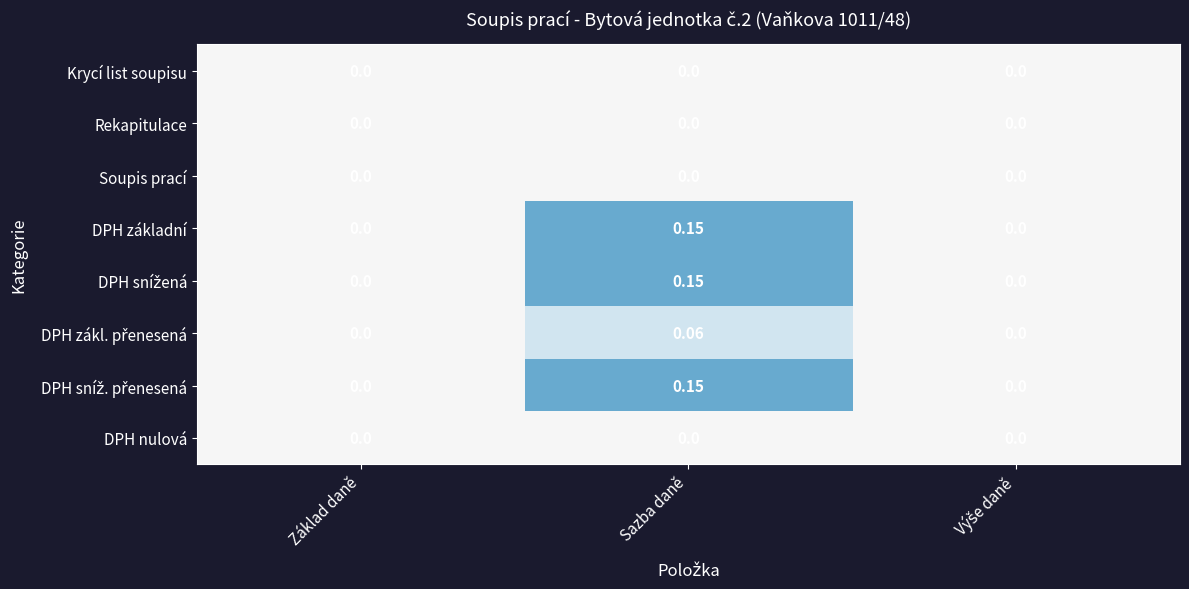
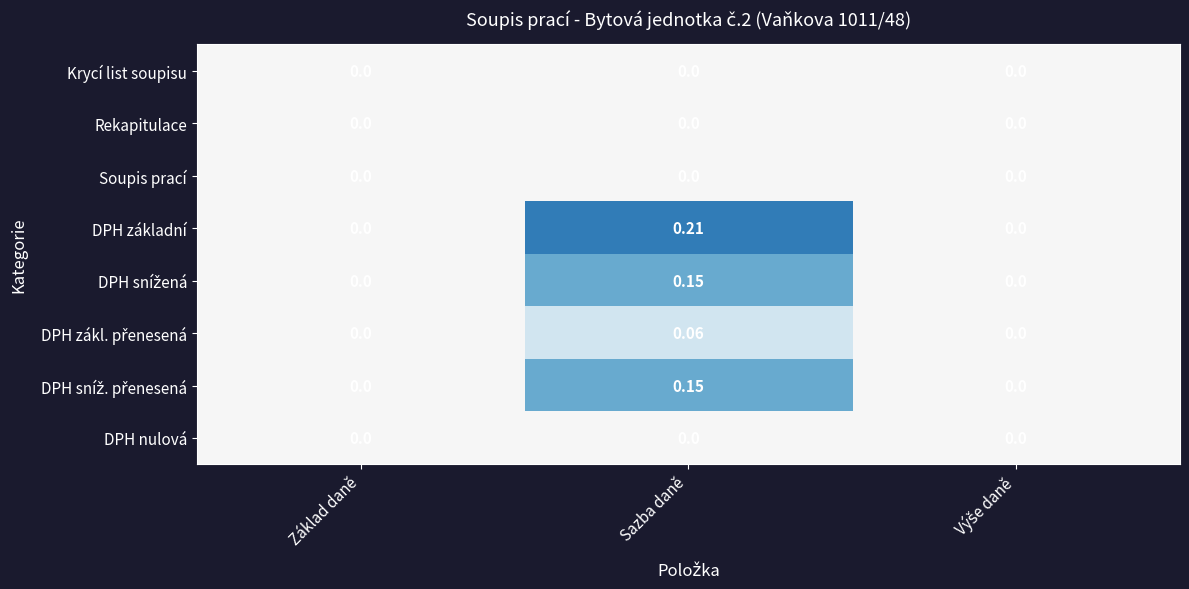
  {
    "DPH základní": {
-     "Sazba daně": 0.15
+     "Sazba daně": 0.21
    },
    "DPH snížená": {
      "Sazba daně": 0.15
    },
    "DPH sníž. přenesená": {
      "Sazba daně": 0.15
    }
  }
